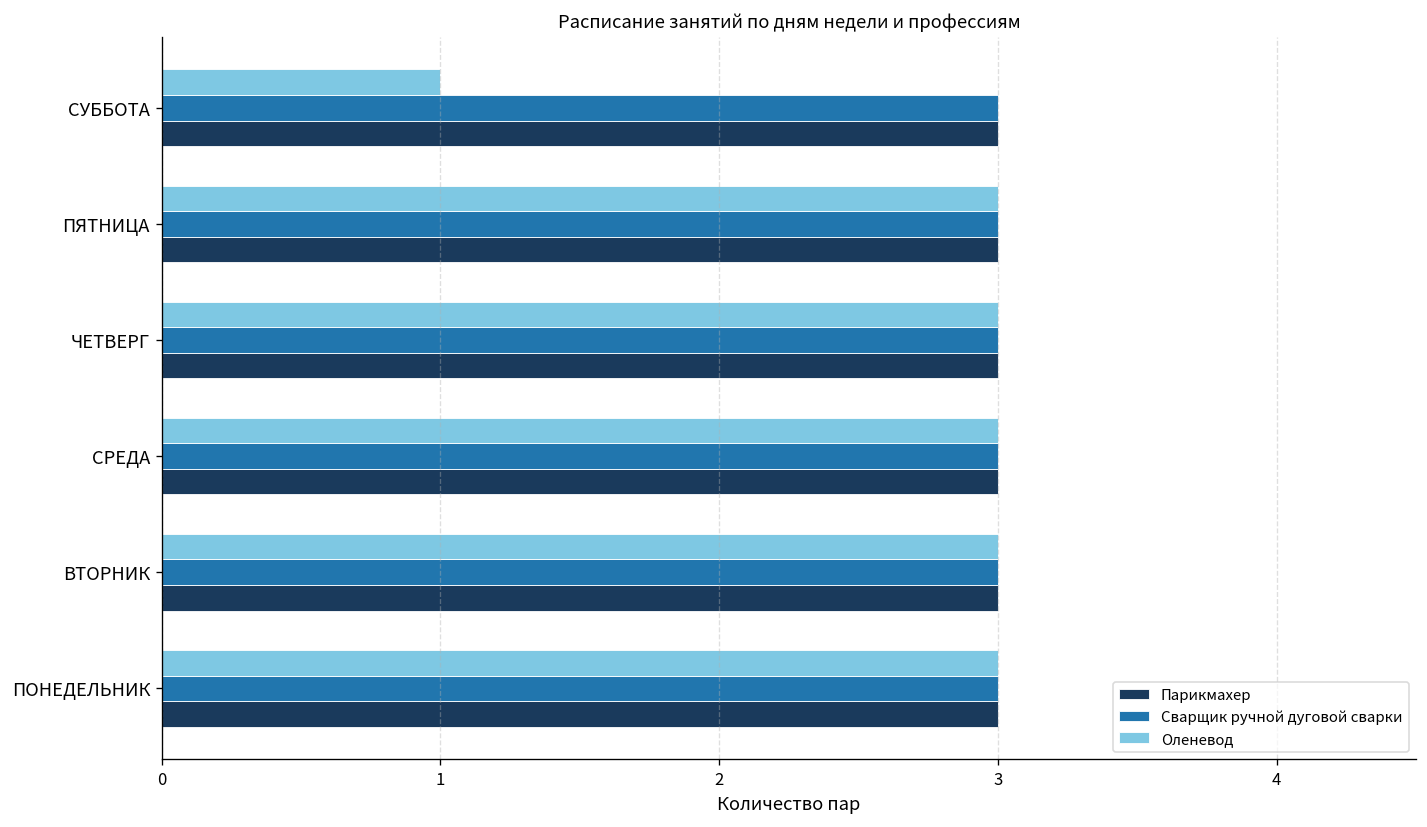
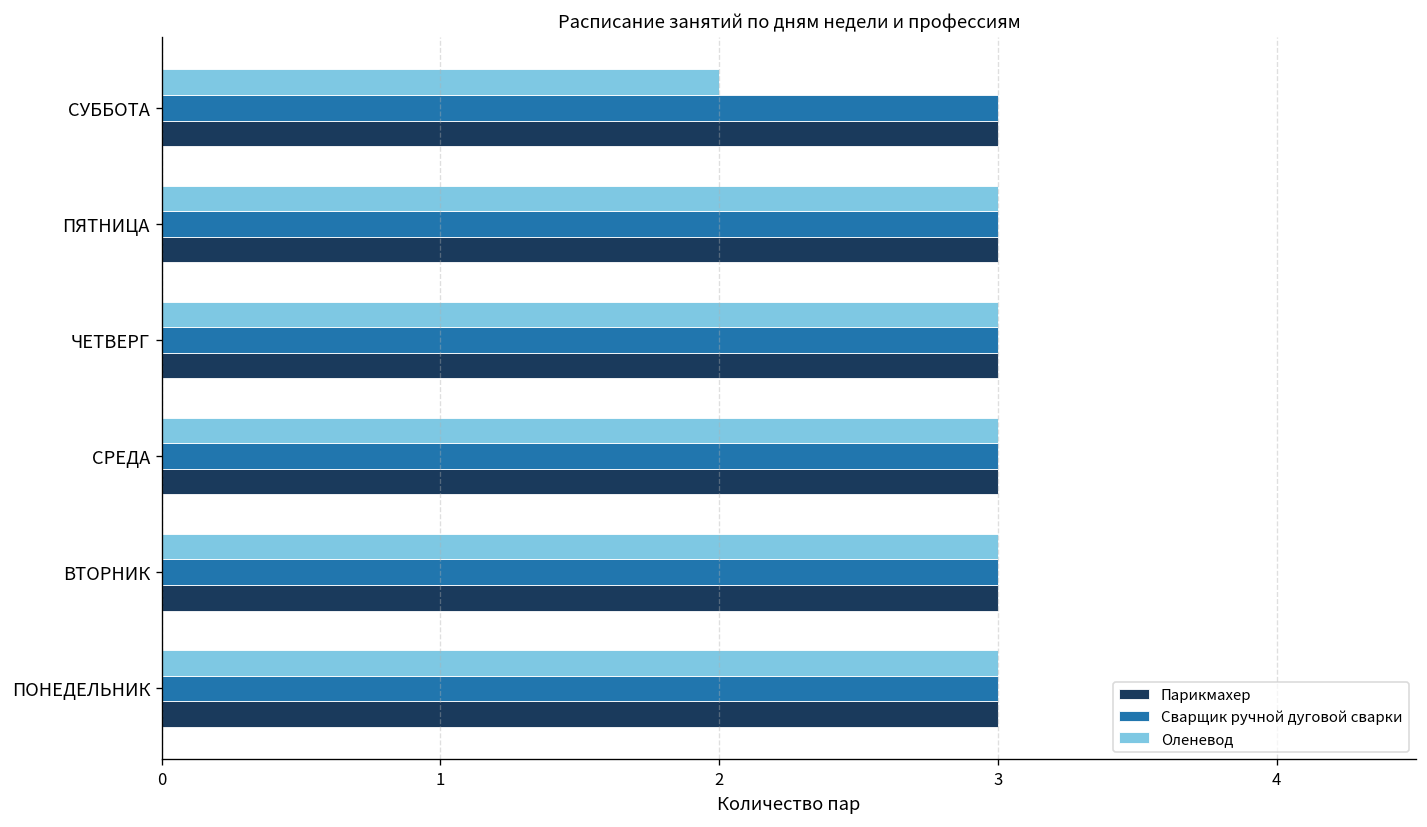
  {
    "Парикмахер": {
      "СУББОТА": 3,
      "ПЯТНИЦА": 3,
      "ЧЕТВЕРГ": 3,
      "СРЕДА": 3,
      "ВТОРНИК": 3,
      "ПОНЕДЕЛЬНИК": 3
    },
    "Сварщик ручной дуговой сварки": {
      "СУББОТА": 3,
      "ПЯТНИЦА": 3,
      "ЧЕТВЕРГ": 3,
      "СРЕДА": 3,
      "ВТОРНИК": 3,
      "ПОНЕДЕЛЬНИК": 3
    },
    "Оленевод": {
-     "СУББОТА": 1,
+     "СУББОТА": 2,
      "ПЯТНИЦА": 3,
      "ЧЕТВЕРГ": 3,
      "СРЕДА": 3,
      "ВТОРНИК": 3,
      "ПОНЕДЕЛЬНИК": 3
    }
  }
